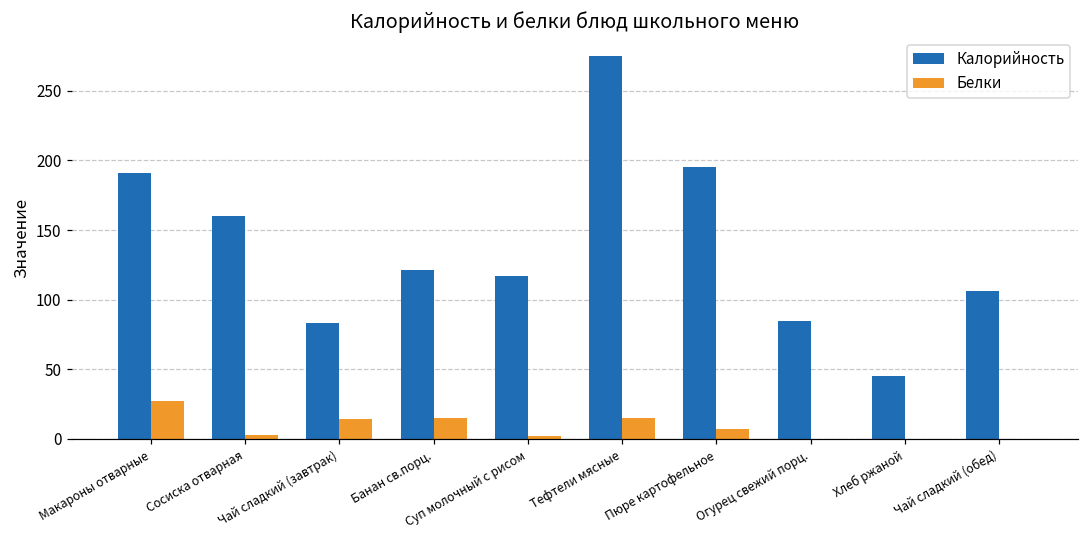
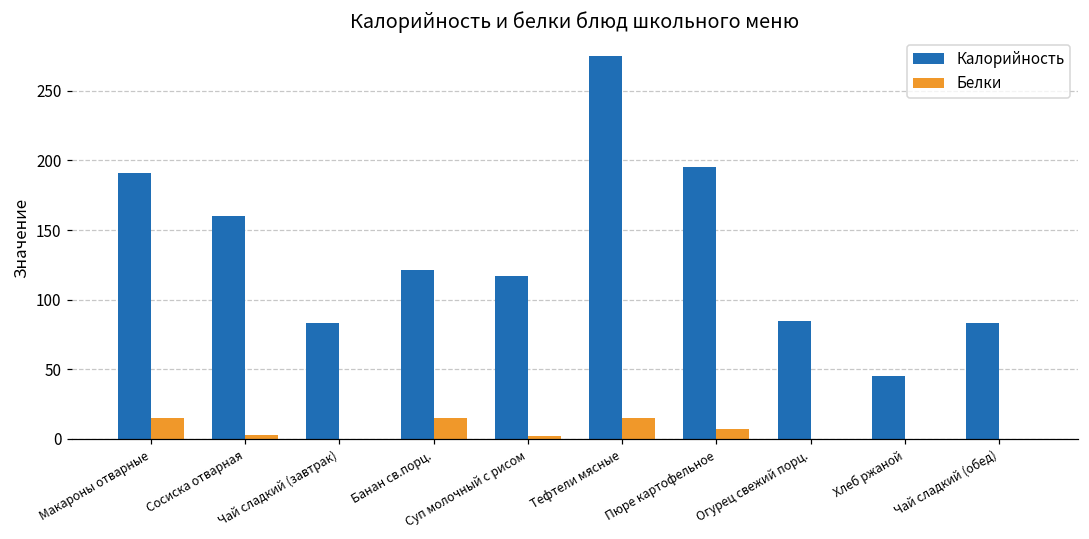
  {
    "Калорийность": {
      "Макароны отварные": 191,
      "Сосиска отварная": 160,
      "Чай сладкий (завтрак)": 83,
      "Банан св.порц.": 121,
      "Суп молочный с рисом": 117,
      "Тефтели мясные": 275,
      "Пюре картофельное": 195,
      "Огурец свежий порц.": 85,
      "Хлеб ржаной": 45,
-     "Чай сладкий (обед)": 106
+     "Чай сладкий (обед)": 83
    },
    "Белки": {
-     "Макароны отварные": 27,
+     "Макароны отварные": 15,
      "Сосиска отварная": 3,
-     "Чай сладкий (завтрак)": 14,
+     "Чай сладкий (завтрак)": 0,
      "Банан св.порц.": 15,
      "Суп молочный с рисом": 2,
      "Тефтели мясные": 15,
      "Пюре картофельное": 7,
      "Огурец свежий порц.": 0,
      "Хлеб ржаной": 0,
      "Чай сладкий (обед)": 0
    }
  }
